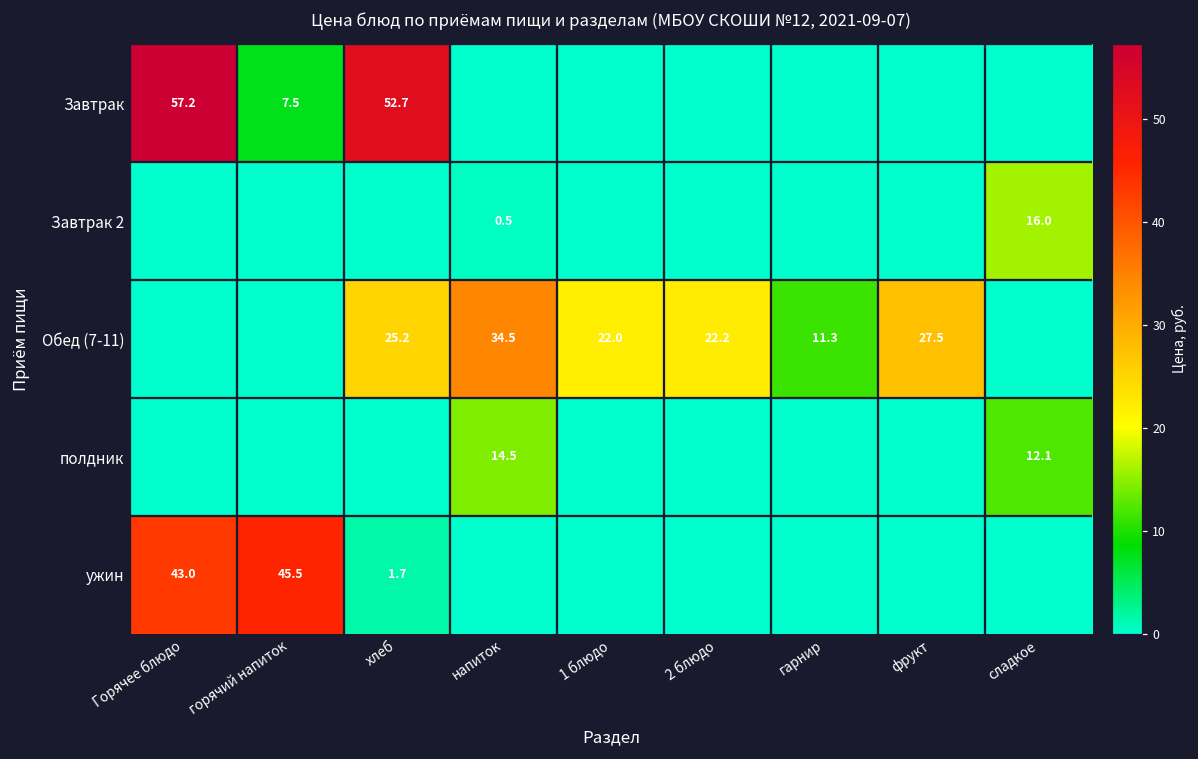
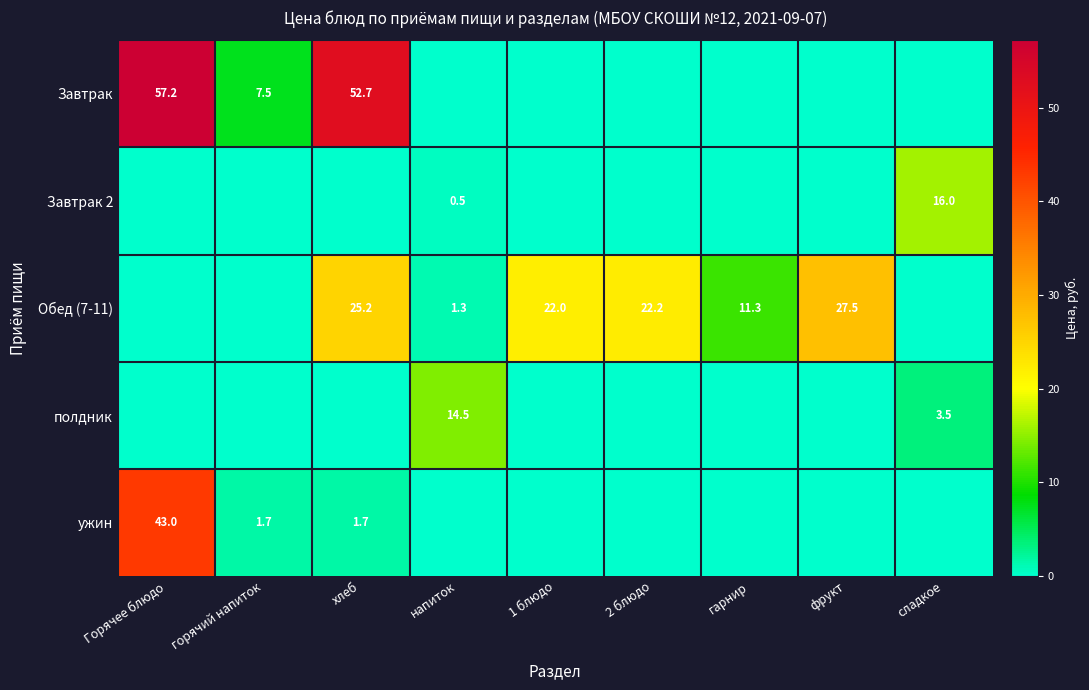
  {
    "Завтрак": {
      "Горячее блюдо": 57.2,
      "горячий напиток": 7.5,
      "хлеб": 52.7
    },
    "Завтрак 2": {
      "напиток": 0.5,
      "сладкое": 16.0
    },
    "Обед (7-11)": {
      "хлеб": 25.2,
-     "напиток": 34.5,
+     "напиток": 1.3,
      "1 блюдо": 22.0,
      "2 блюдо": 22.2,
      "гарнир": 11.3,
      "фрукт": 27.5
    },
    "полдник": {
      "напиток": 14.5,
-     "сладкое": 12.1
+     "сладкое": 3.5
    },
    "ужин": {
      "Горячее блюдо": 43.0,
-     "горячий напиток": 45.5,
+     "горячий напиток": 1.7,
      "хлеб": 1.7
    }
  }
